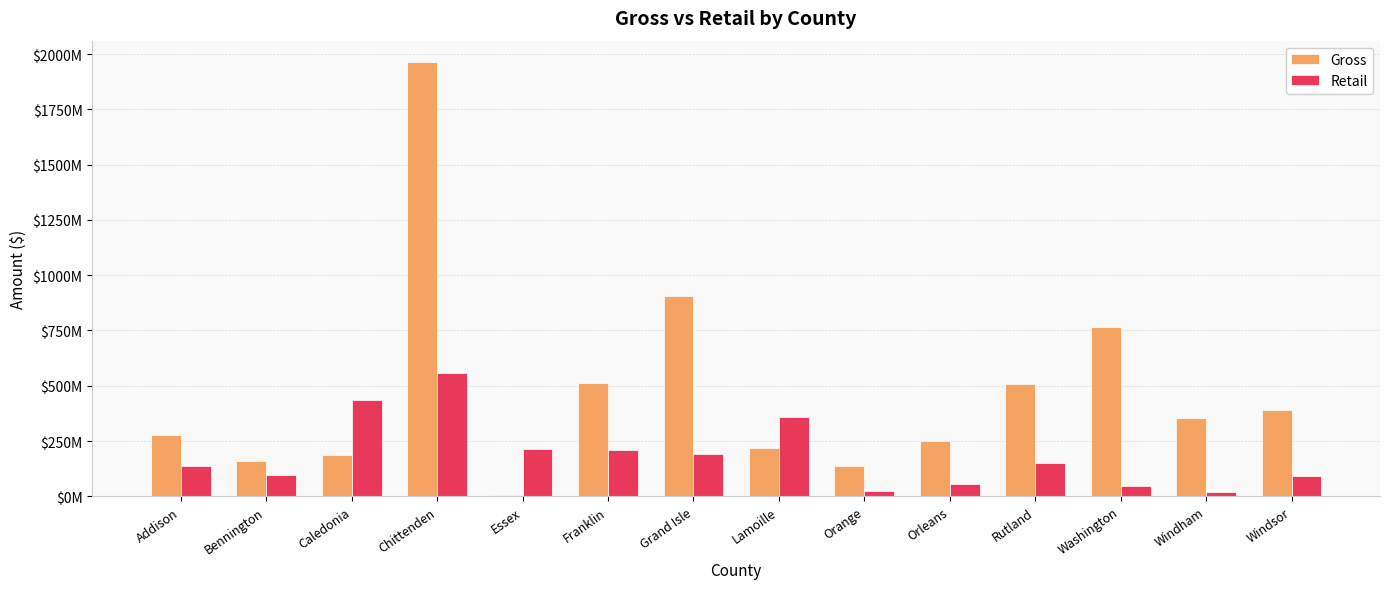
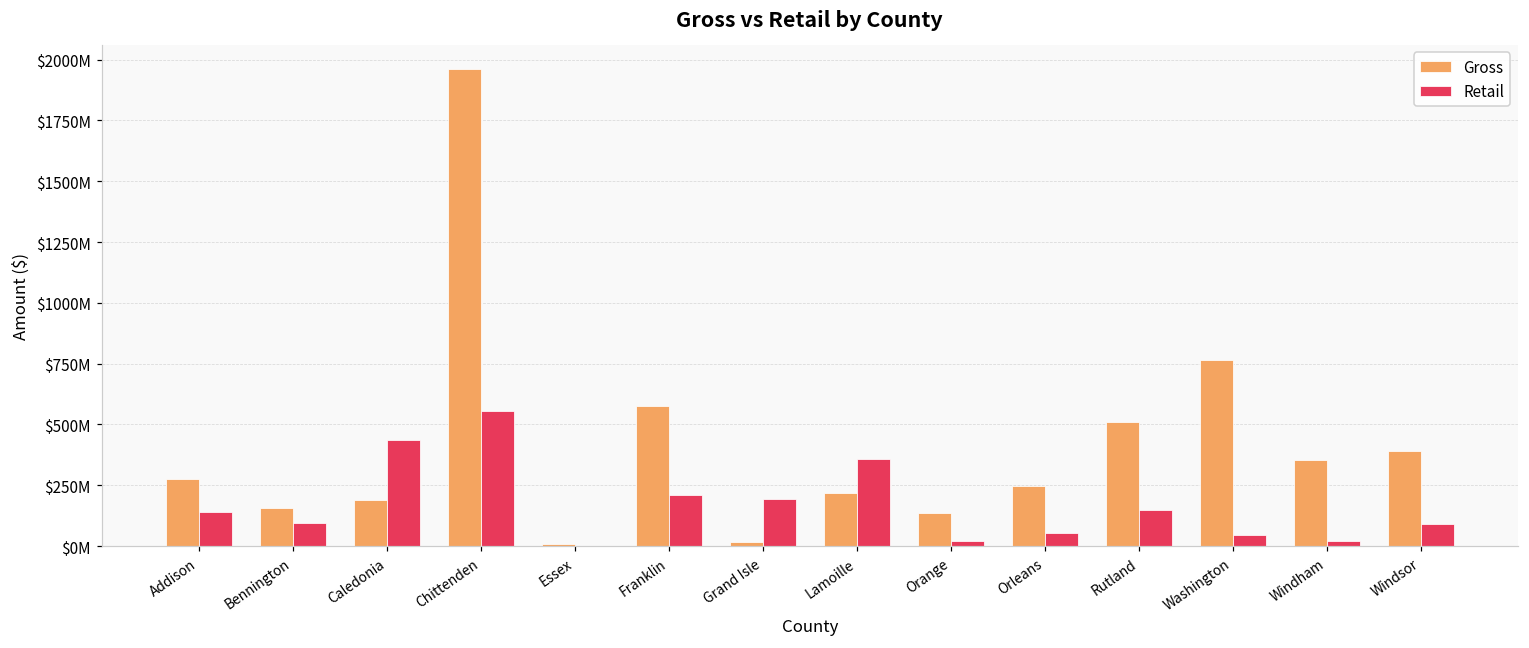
  {
    "Gross": {
      "Addison": "$280000000",
      "Bennington": "$160000000",
      "Caledonia": "$190000000",
      "Chittenden": "$1960000000",
-     "Franklin": "$510000000",
-     "Grand Isle": "$900000000",
+     "Franklin": "$580000000",
+     "Grand Isle": "$20000000",
      "Lamoille": "$220000000",
      "Orange": "$140000000",
      "Orleans": "$250000000",
      "Rutland": "$510000000",
      "Washington": "$770000000",
      "Windham": "$350000000",
      "Windsor": "$390000000"
    },
    "Retail": {
      "Addison": "$140000000",
      "Bennington": "$100000000",
      "Caledonia": "$440000000",
      "Chittenden": "$560000000",
-     "Essex": "$220000000",
+     "Essex": "$0",
      "Franklin": "$210000000",
      "Grand Isle": "$190000000",
      "Lamoille": "$360000000",
      "Orange": "$20000000",
      "Orleans": "$50000000",
      "Rutland": "$150000000",
      "Washington": "$40000000",
      "Windham": "$20000000",
      "Windsor": "$90000000"
    }
  }
